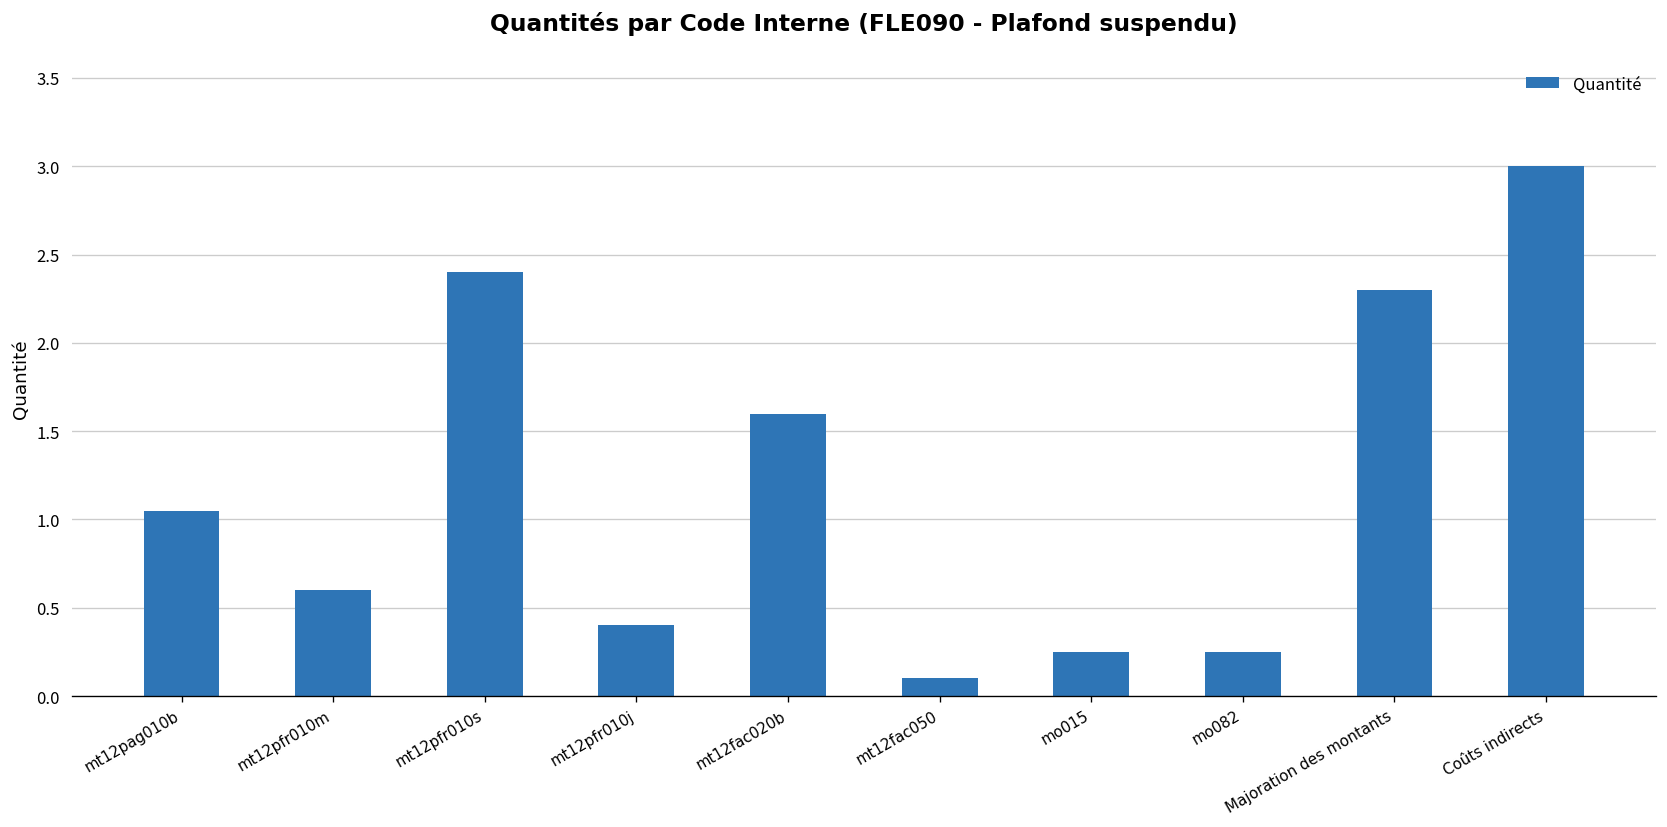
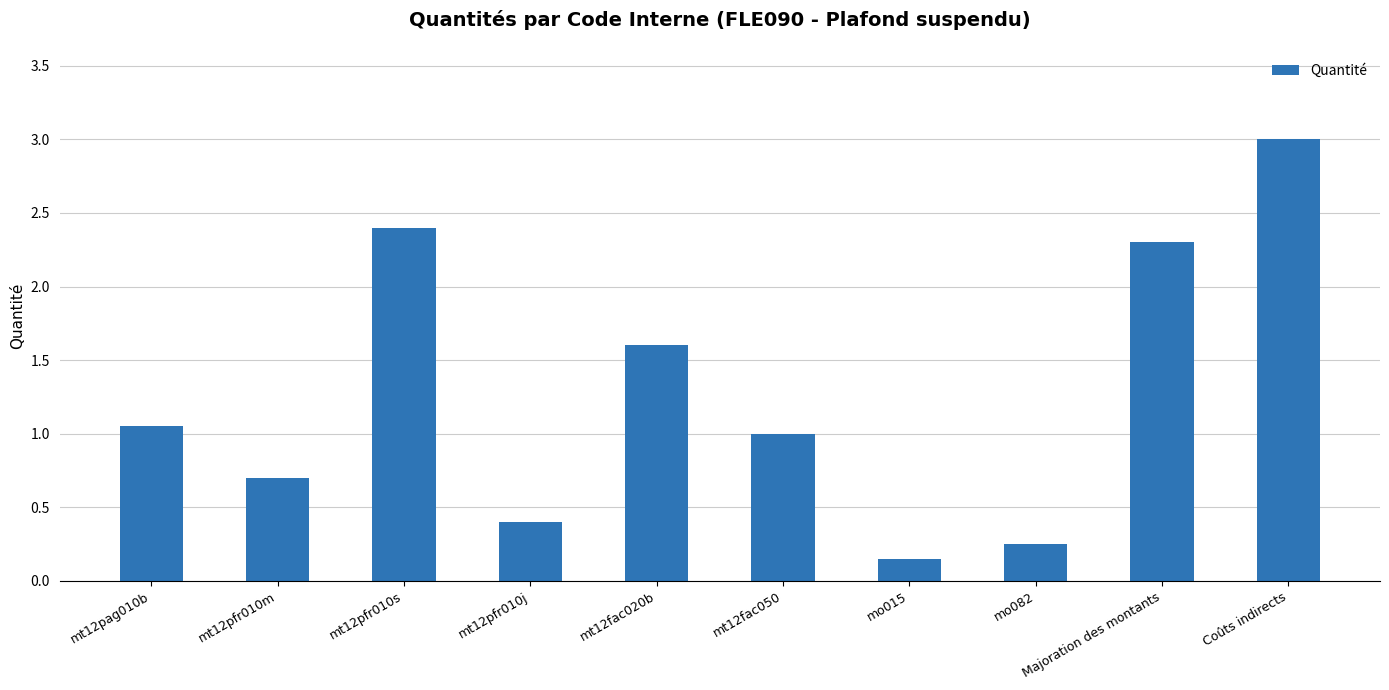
  {
    "mt12pag010b": 1.05,
-   "mt12pfr010m": 0.6,
+   "mt12pfr010m": 0.7,
    "mt12pfr010s": 2.40,
    "mt12pfr010j": 0.40,
    "mt12fac020b": 1.60,
-   "mt12fac050": 0.1,
-   "mo015": 0.25,
+   "mt12fac050": 1.0,
+   "mo015": 0.15,
    "mo082": 0.25,
    "Majoration des montants": 2.30,
    "Coûts indirects": 3.00
  }
